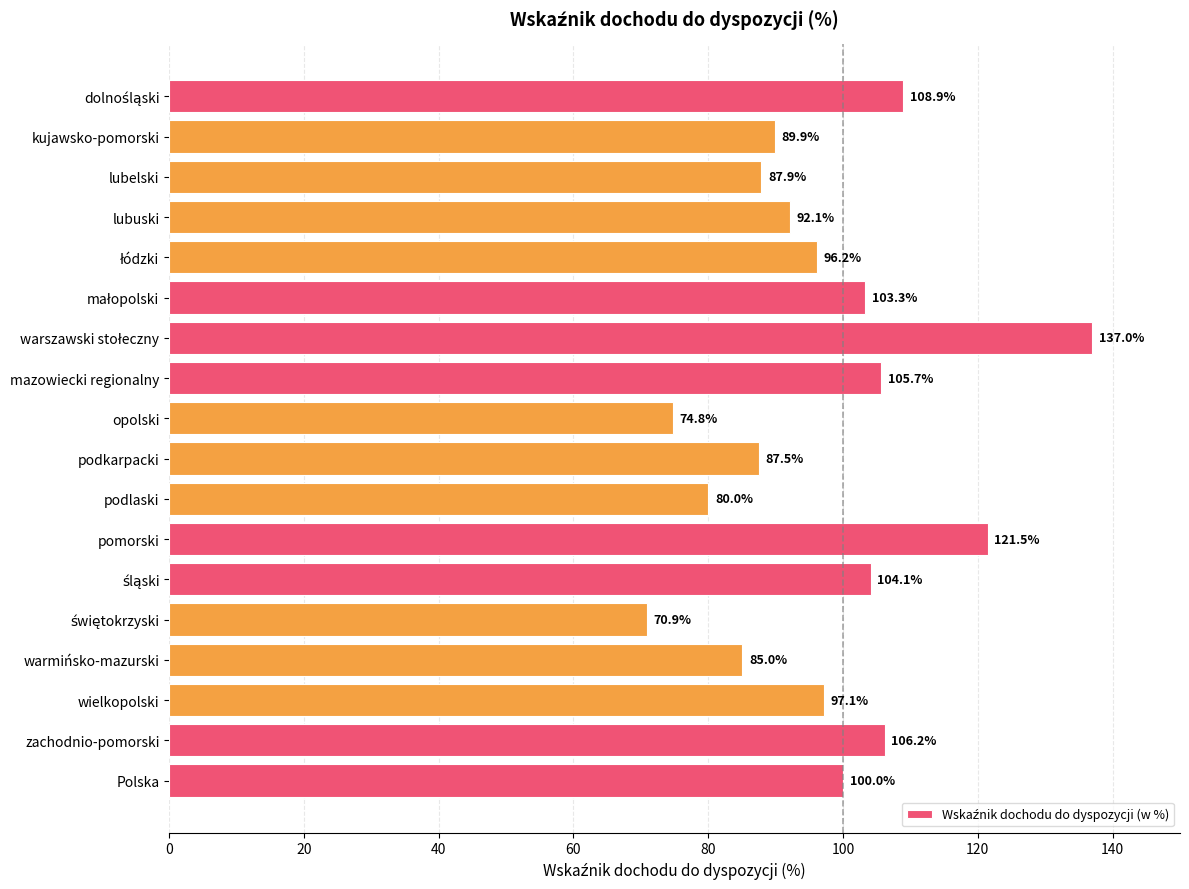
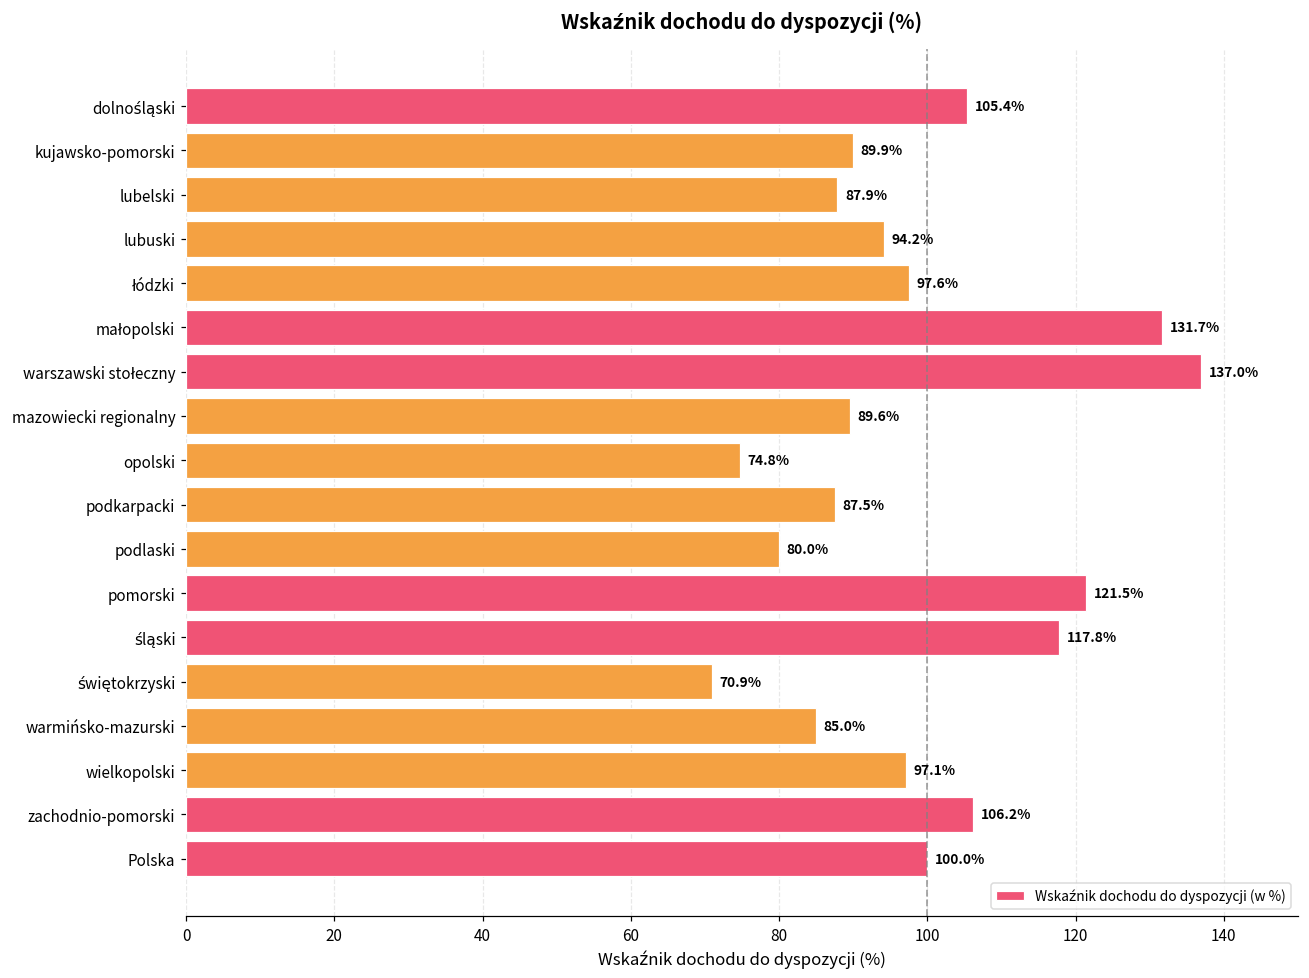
  {
-   "dolnośląski": "108.9%",
+   "dolnośląski": "105.4%",
    "kujawsko-pomorski": "89.9%",
    "lubelski": "87.9%",
-   "lubuski": "92.1%",
-   "łódzki": "96.2%",
-   "małopolski": "103.3%",
+   "lubuski": "94.2%",
+   "łódzki": "97.6%",
+   "małopolski": "131.7%",
    "warszawski stołeczny": "137.0%",
-   "mazowiecki regionalny": "105.7%",
+   "mazowiecki regionalny": "89.6%",
    "opolski": "74.8%",
    "podkarpacki": "87.5%",
    "podlaski": "80.0%",
    "pomorski": "121.5%",
-   "śląski": "104.1%",
+   "śląski": "117.8%",
    "świętokrzyski": "70.9%",
    "warmińsko-mazurski": "85.0%",
    "wielkopolski": "97.1%",
    "zachodnio-pomorski": "106.2%",
    "Polska": "100.0%"
  }
